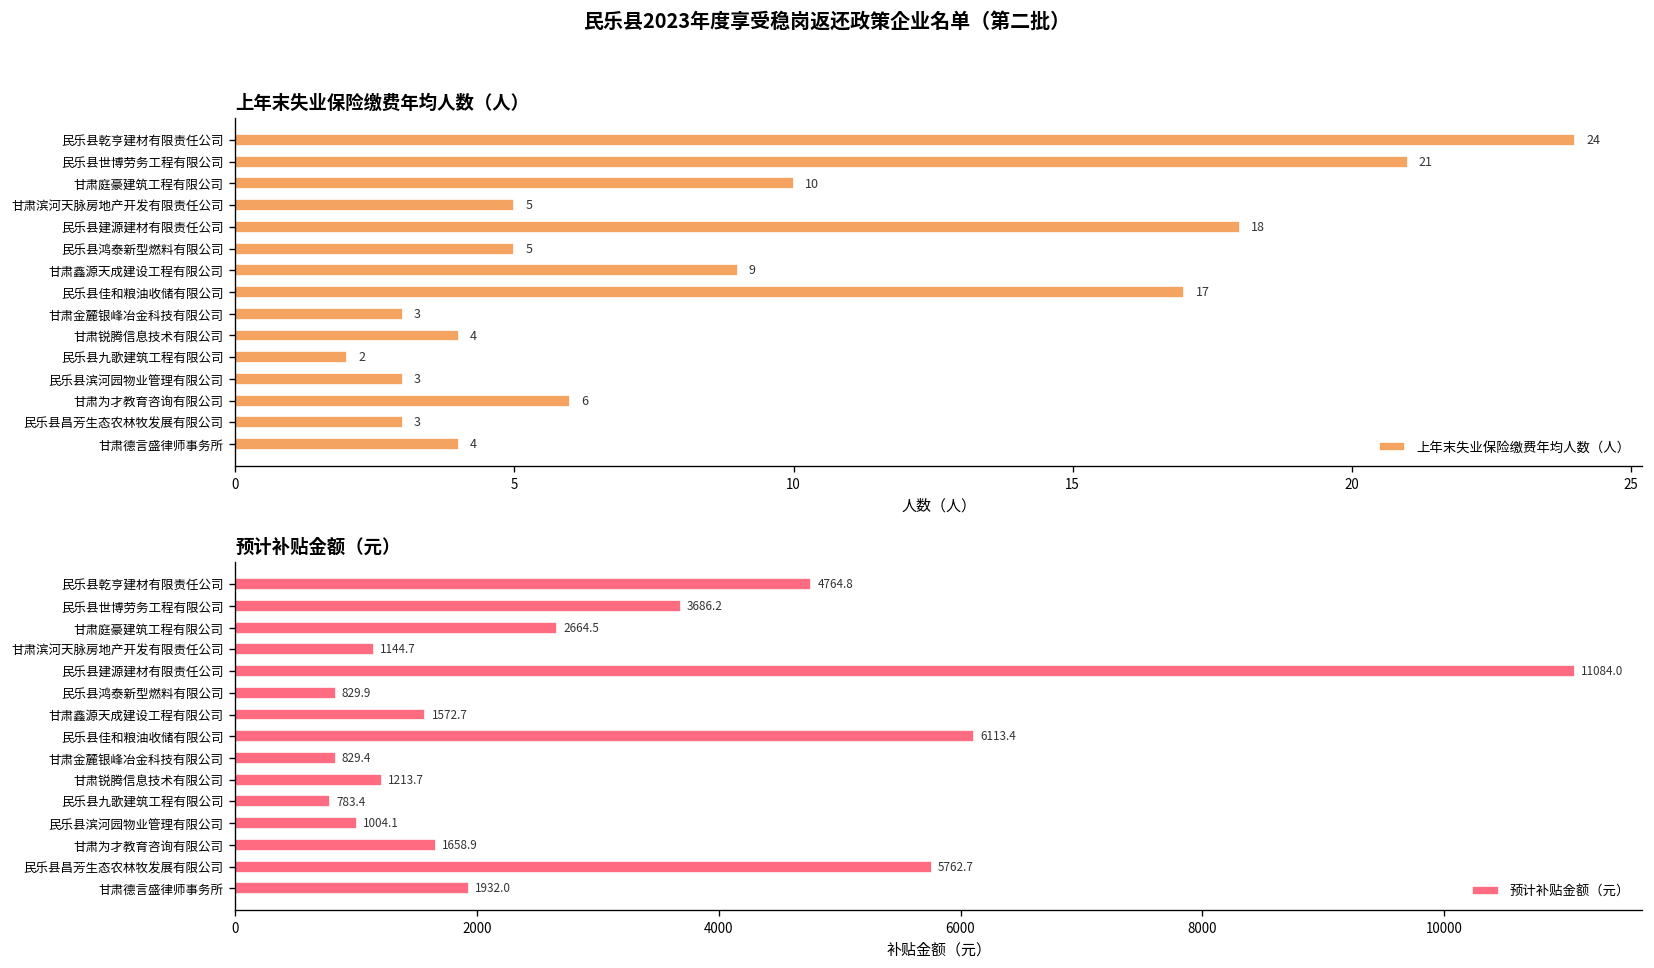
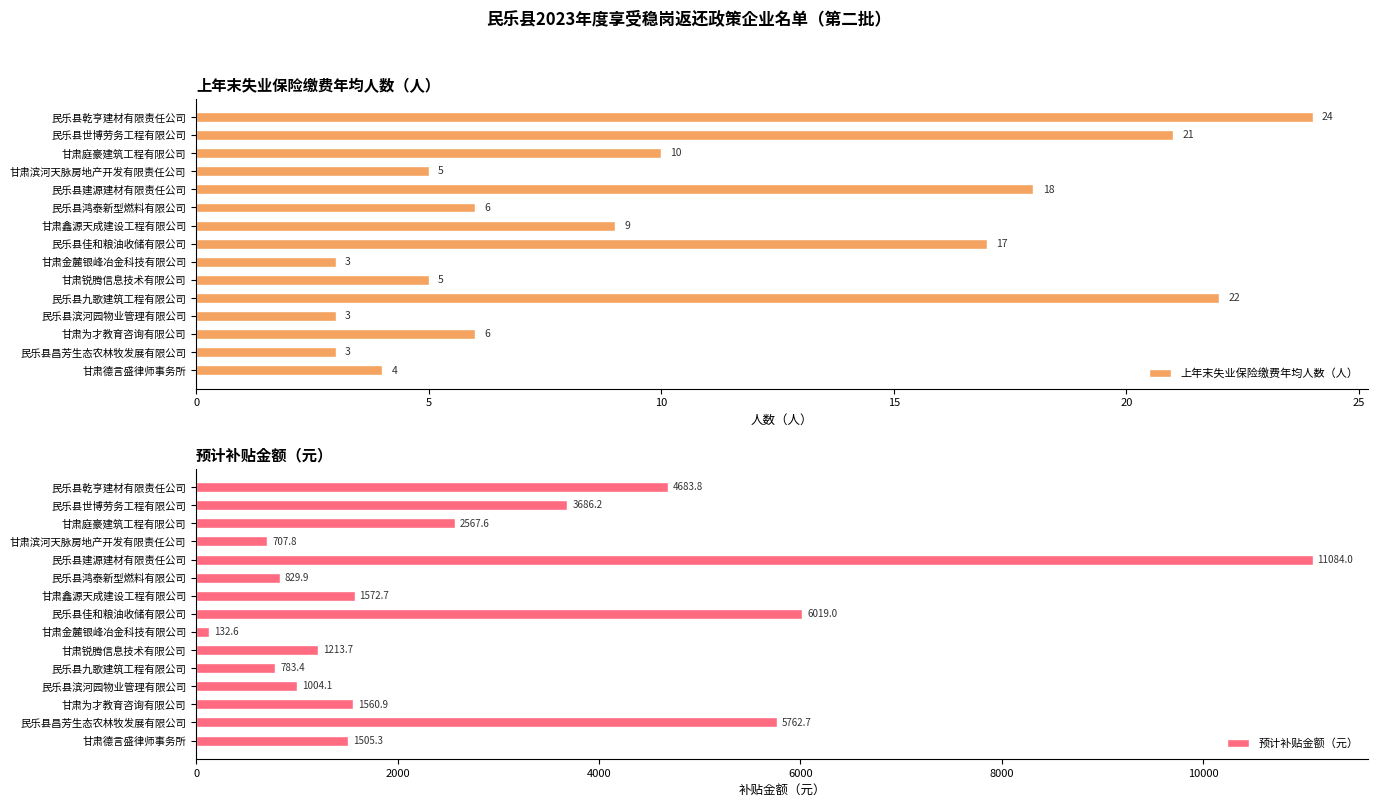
  {
    "上年末失业保险缴费年均人数（人）": {
      "民乐县乾亨建材有限责任公司": 24,
      "民乐县世博劳务工程有限公司": 21,
      "甘肃庭豪建筑工程有限公司": 10,
      "甘肃滨河天脉房地产开发有限责任公司": 5,
      "民乐县建源建材有限责任公司": 18,
-     "民乐县鸿泰新型燃料有限公司": 5,
+     "民乐县鸿泰新型燃料有限公司": 6,
      "甘肃鑫源天成建设工程有限公司": 9,
      "民乐县佳和粮油收储有限公司": 17,
      "甘肃金麓银峰冶金科技有限公司": 3,
-     "甘肃锐腾信息技术有限公司": 4,
-     "民乐县九歌建筑工程有限公司": 2,
+     "甘肃锐腾信息技术有限公司": 5,
+     "民乐县九歌建筑工程有限公司": 22,
      "民乐县滨河园物业管理有限公司": 3,
      "甘肃为才教育咨询有限公司": 6,
      "民乐县昌芳生态农林牧发展有限公司": 3,
      "甘肃德言盛律师事务所": 4
    },
    "预计补贴金额（元）": {
-     "民乐县乾亨建材有限责任公司": 4764.8,
+     "民乐县乾亨建材有限责任公司": 4683.8,
      "民乐县世博劳务工程有限公司": 3686.2,
-     "甘肃庭豪建筑工程有限公司": 2664.5,
-     "甘肃滨河天脉房地产开发有限责任公司": 1144.7,
+     "甘肃庭豪建筑工程有限公司": 2567.6,
+     "甘肃滨河天脉房地产开发有限责任公司": 707.8,
      "民乐县建源建材有限责任公司": 11084.0,
      "民乐县鸿泰新型燃料有限公司": 829.9,
      "甘肃鑫源天成建设工程有限公司": 1572.7,
-     "民乐县佳和粮油收储有限公司": 6113.4,
-     "甘肃金麓银峰冶金科技有限公司": 829.4,
+     "民乐县佳和粮油收储有限公司": 6019.0,
+     "甘肃金麓银峰冶金科技有限公司": 132.6,
      "甘肃锐腾信息技术有限公司": 1213.7,
      "民乐县九歌建筑工程有限公司": 783.4,
      "民乐县滨河园物业管理有限公司": 1004.1,
-     "甘肃为才教育咨询有限公司": 1658.9,
+     "甘肃为才教育咨询有限公司": 1560.9,
      "民乐县昌芳生态农林牧发展有限公司": 5762.7,
-     "甘肃德言盛律师事务所": 1932.0
+     "甘肃德言盛律师事务所": 1505.3
    }
  }
